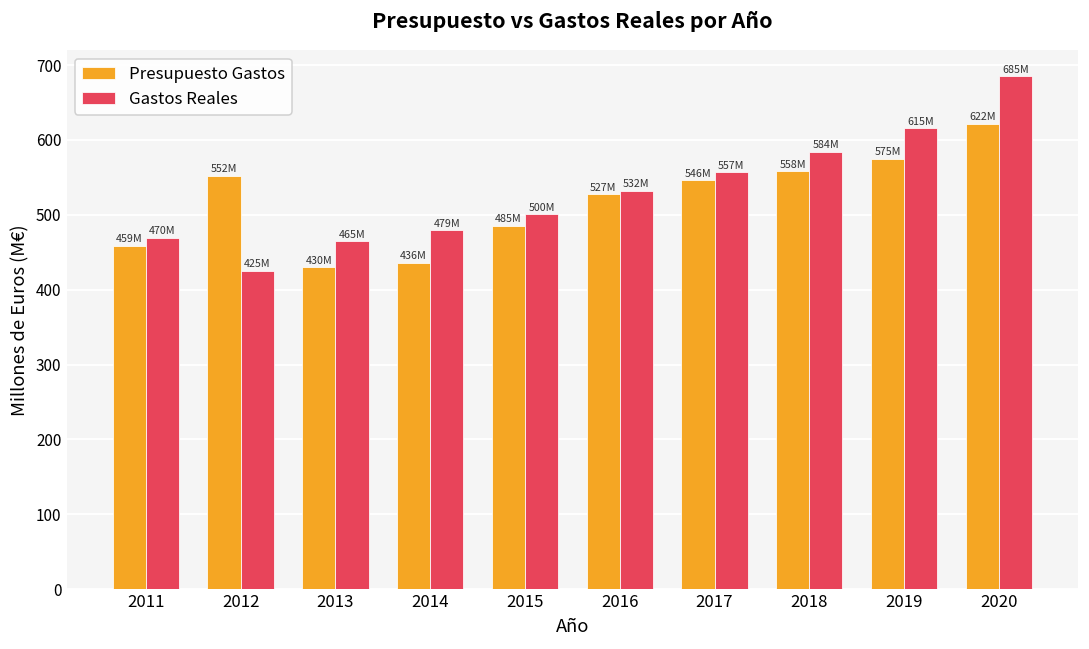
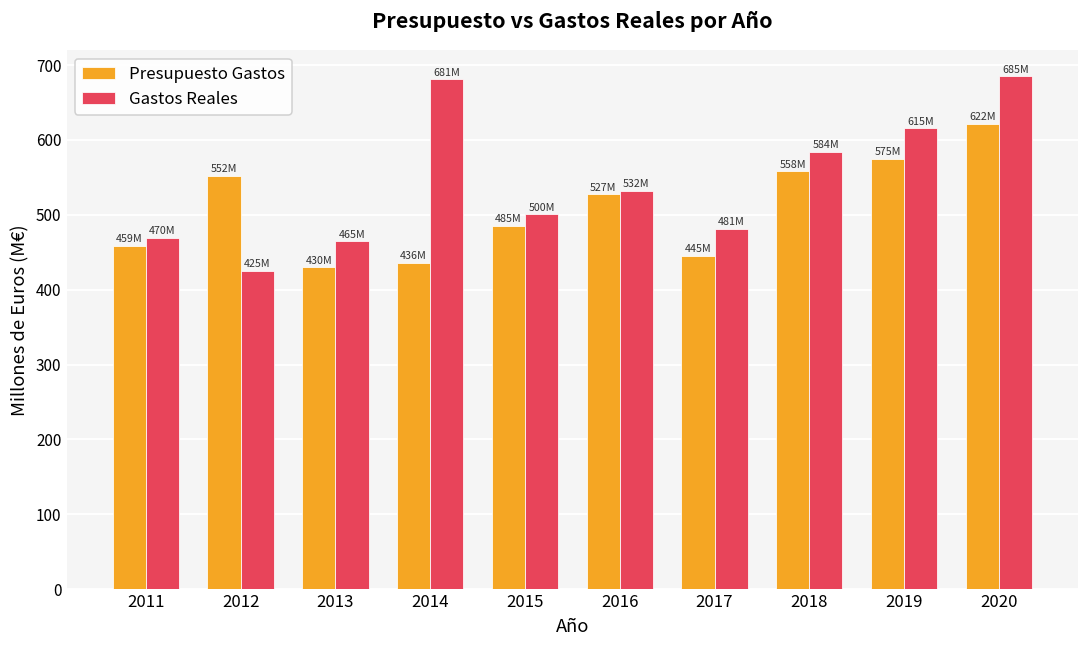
  {
    "Presupuesto Gastos": {
      "2011": "459M",
      "2012": "552M",
      "2013": "430M",
      "2014": "436M",
      "2015": "485M",
      "2016": "527M",
-     "2017": "546M",
+     "2017": "445M",
      "2018": "558M",
      "2019": "575M",
      "2020": "622M"
    },
    "Gastos Reales": {
      "2011": "470M",
      "2012": "425M",
      "2013": "465M",
-     "2014": "479M",
+     "2014": "681M",
      "2015": "500M",
      "2016": "532M",
-     "2017": "557M",
+     "2017": "481M",
      "2018": "584M",
      "2019": "615M",
      "2020": "685M"
    }
  }
